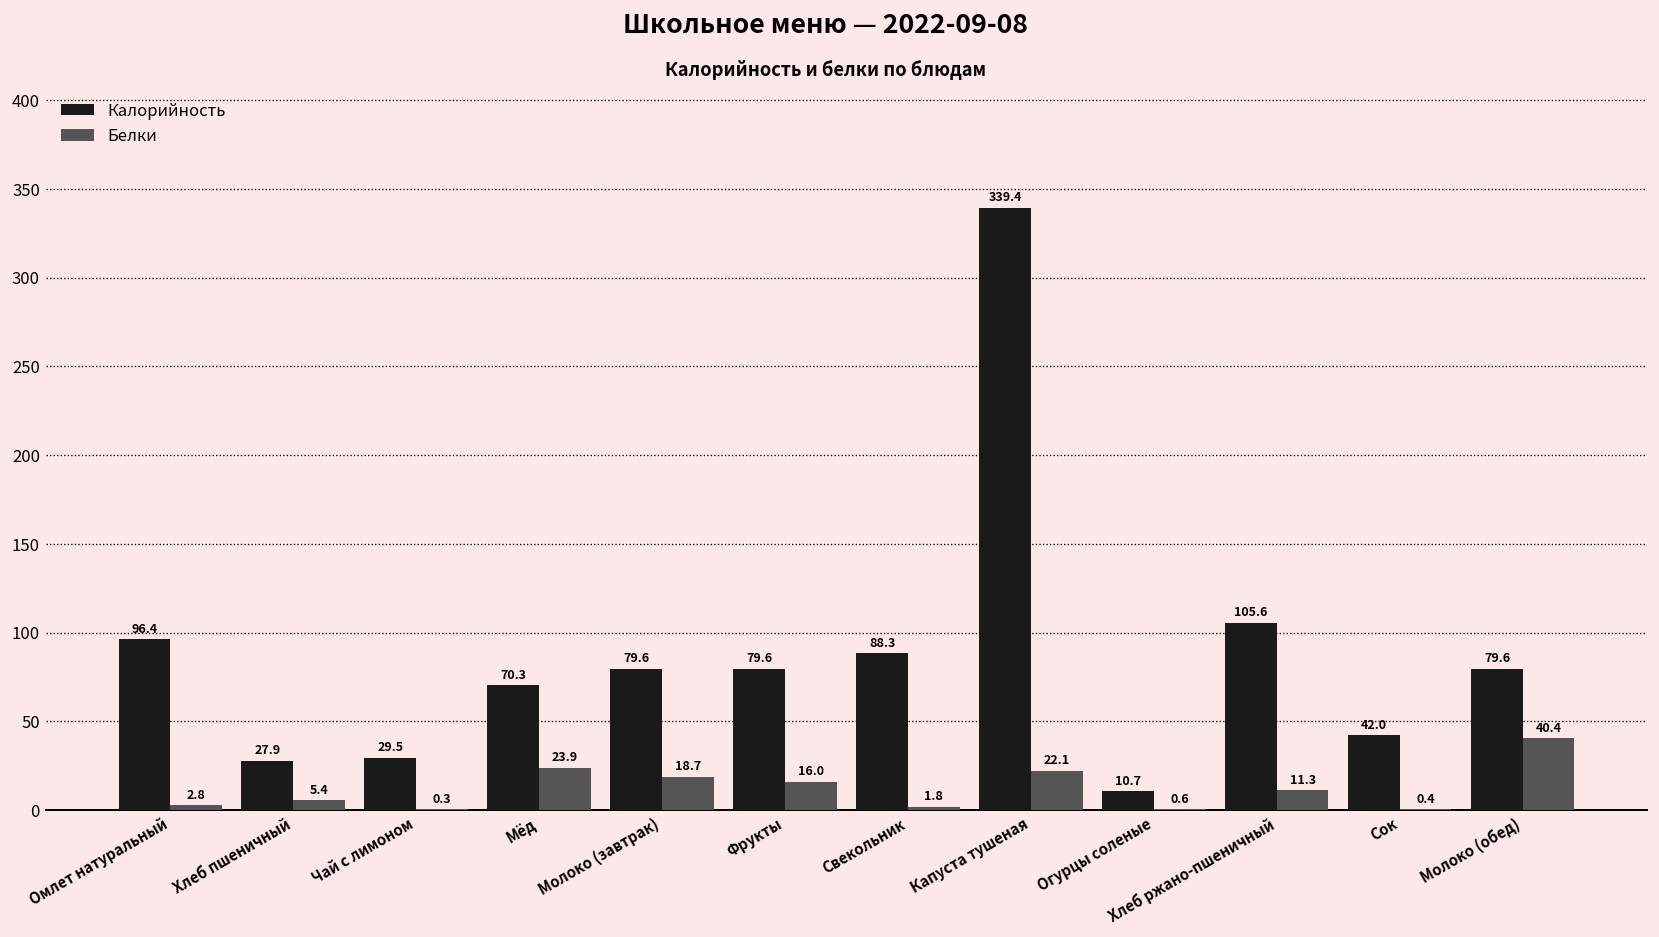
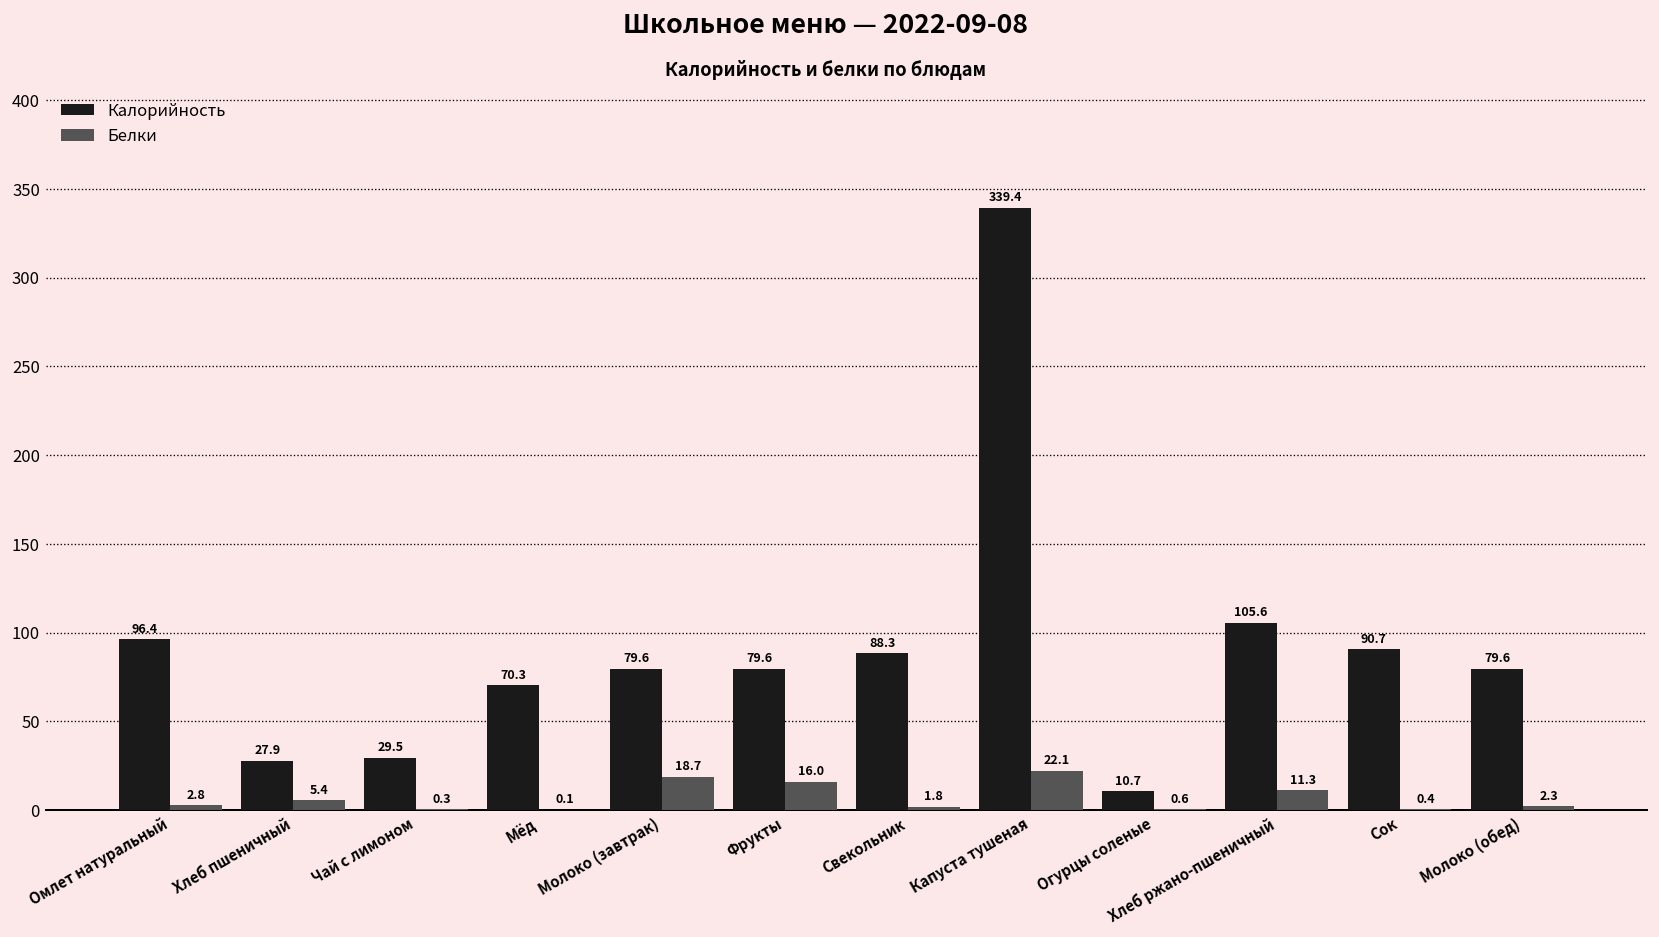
  {
    "Калорийность": {
      "Омлет натуральный": 96.4,
      "Хлеб пшеничный": 27.9,
      "Чай с лимоном": 29.5,
      "Мёд": 70.3,
      "Молоко (завтрак)": 79.6,
      "Фрукты": 79.6,
      "Свекольник": 88.3,
      "Капуста тушеная": 339.4,
      "Огурцы соленые": 10.7,
      "Хлеб ржано-пшеничный": 105.6,
-     "Сок": 42.0,
+     "Сок": 90.7,
      "Молоко (обед)": 79.6
    },
    "Белки": {
      "Омлет натуральный": 2.8,
      "Хлеб пшеничный": 5.4,
      "Чай с лимоном": 0.3,
-     "Мёд": 23.9,
+     "Мёд": 0.1,
      "Молоко (завтрак)": 18.7,
      "Фрукты": 16.0,
      "Свекольник": 1.8,
      "Капуста тушеная": 22.1,
      "Огурцы соленые": 0.6,
      "Хлеб ржано-пшеничный": 11.3,
      "Сок": 0.4,
-     "Молоко (обед)": 40.4
+     "Молоко (обед)": 2.3
    }
  }
